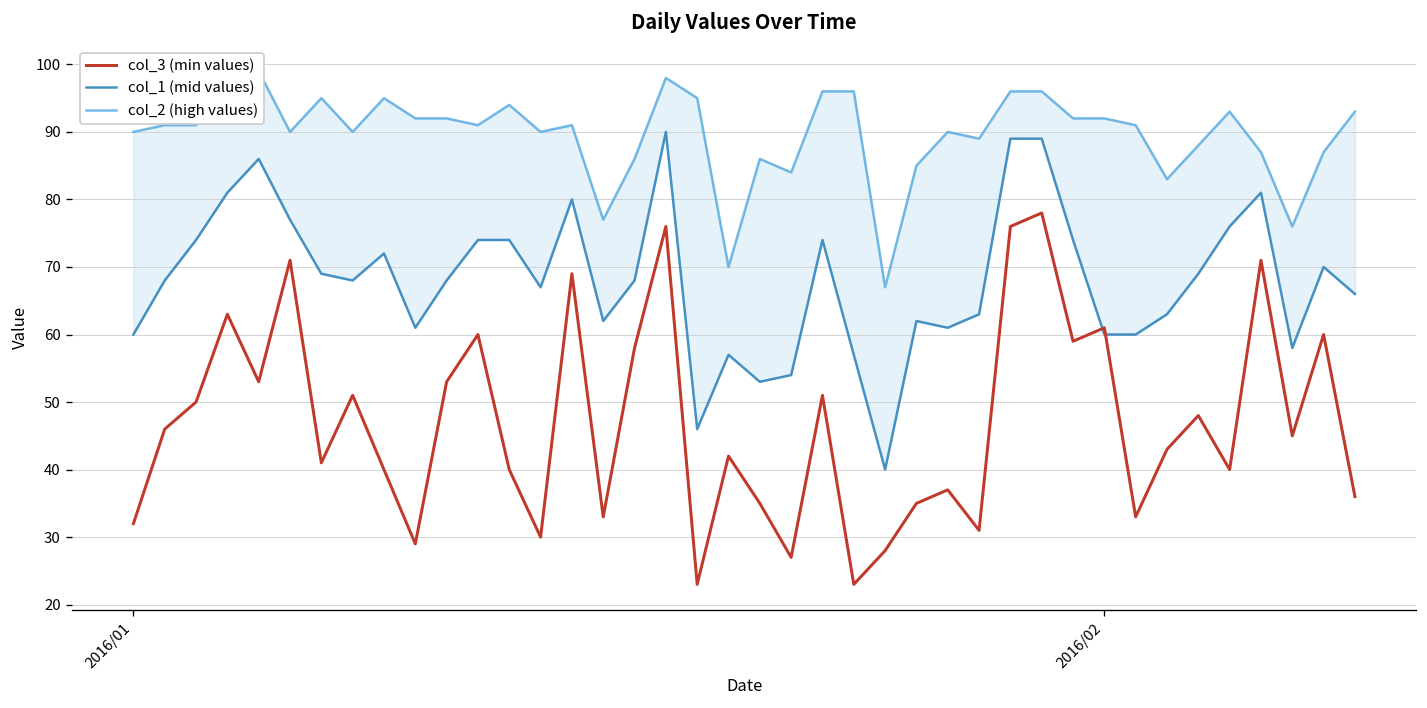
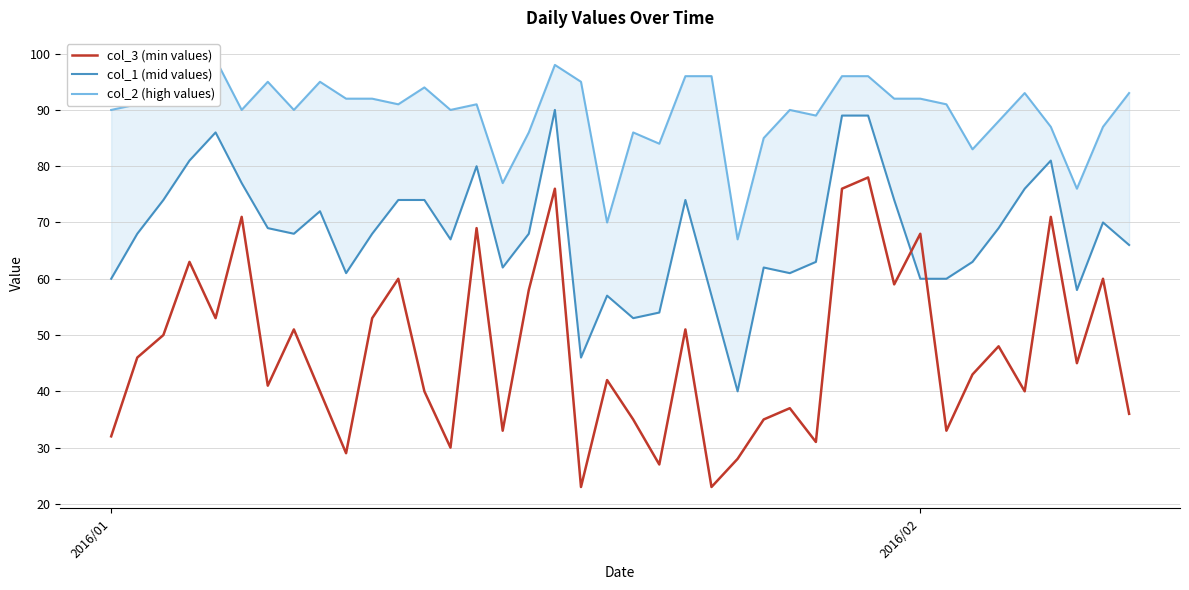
  {
    "col_3 (min values)": {
      "2016/01": 32,
-     "2016/02": 61
+     "2016/02": 68
    },
    "col_1 (mid values)": {
      "2016/01": 60,
      "2016/02": 60
    },
    "col_2 (high values)": {
      "2016/01": 90,
      "2016/02": 92
    }
  }
